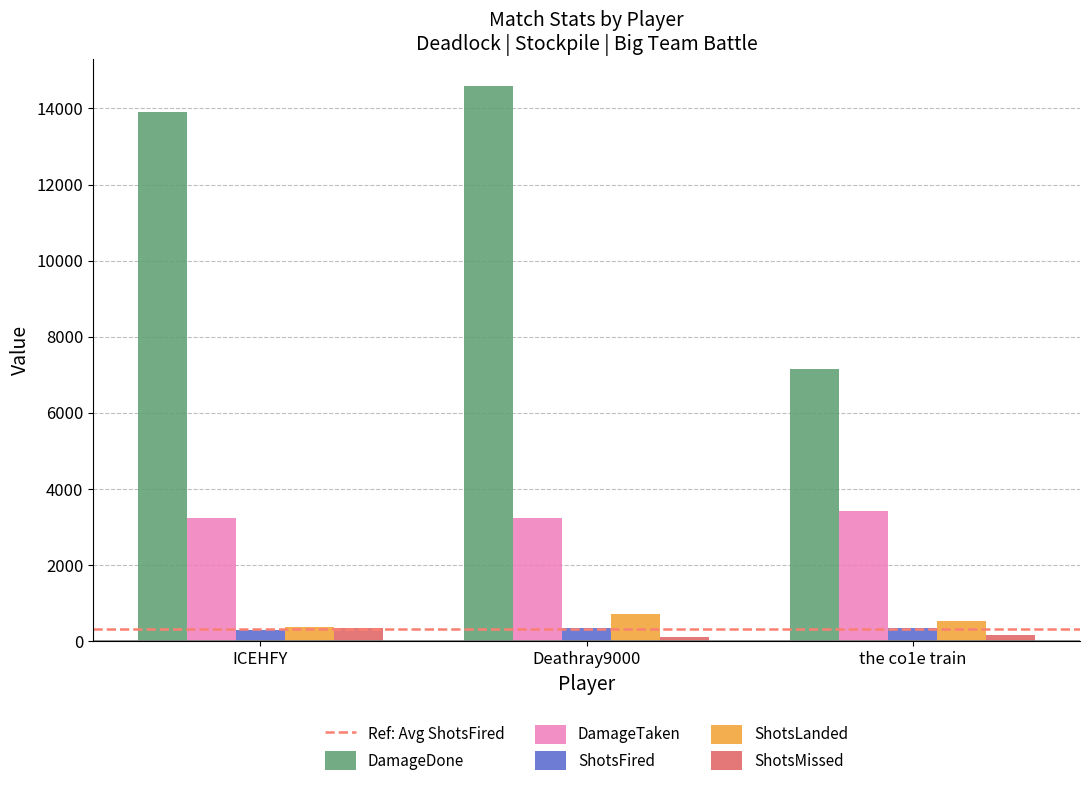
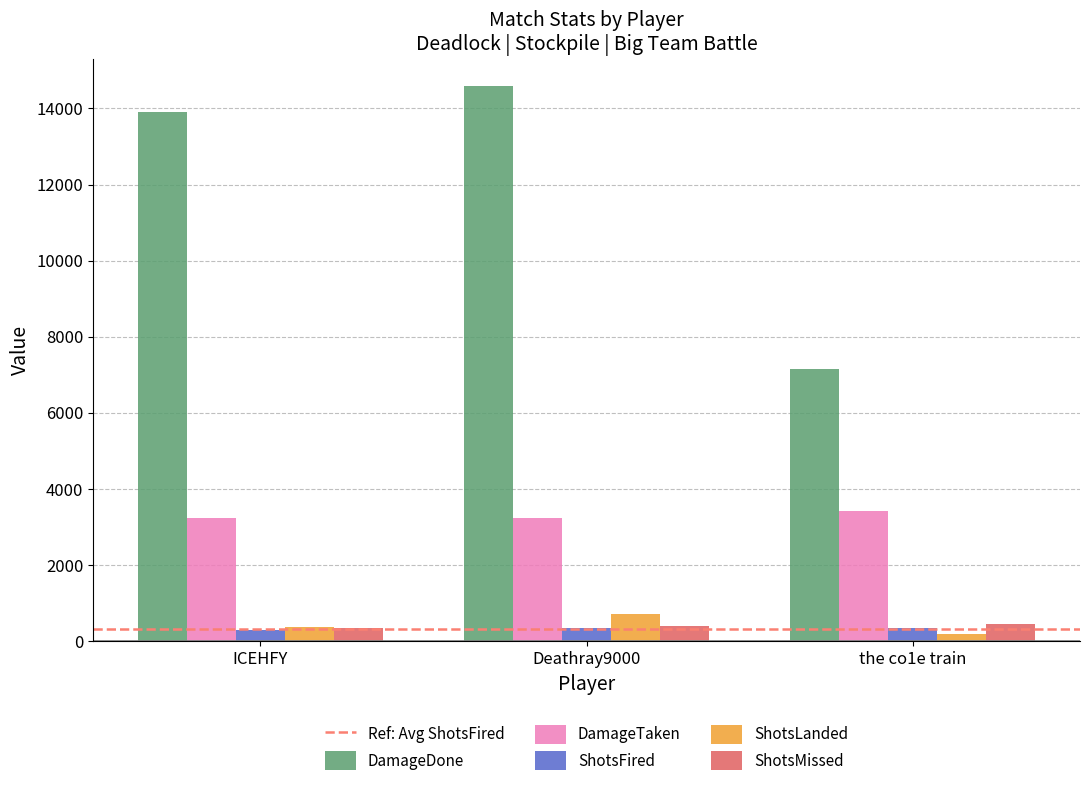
  {
    "DamageDone": {
      "ICEHFY": 13900,
      "Deathray9000": 14600,
      "the co1e train": 7100
    },
    "DamageTaken": {
      "ICEHFY": 3200,
      "Deathray9000": 3200,
      "the co1e train": 3400
    },
    "ShotsFired": {
      "ICEHFY": 300,
      "Deathray9000": 300,
      "the co1e train": 300
    },
    "ShotsLanded": {
      "ICEHFY": 400,
      "Deathray9000": 700,
-     "the co1e train": 500
+     "the co1e train": 200
    },
    "ShotsMissed": {
      "ICEHFY": 400,
-     "Deathray9000": 100,
-     "the co1e train": 200
+     "Deathray9000": 400,
+     "the co1e train": 500
    }
  }
